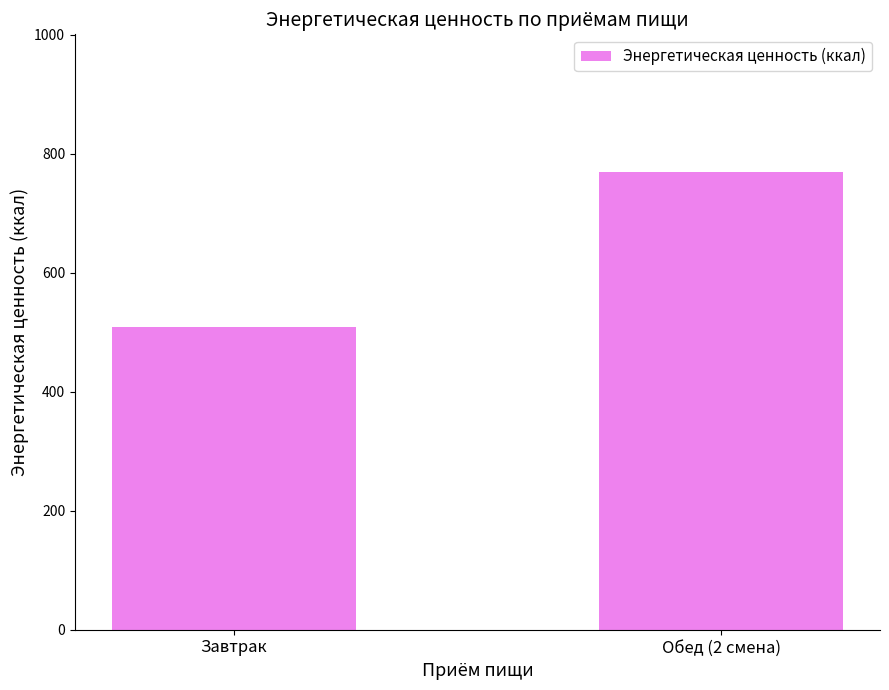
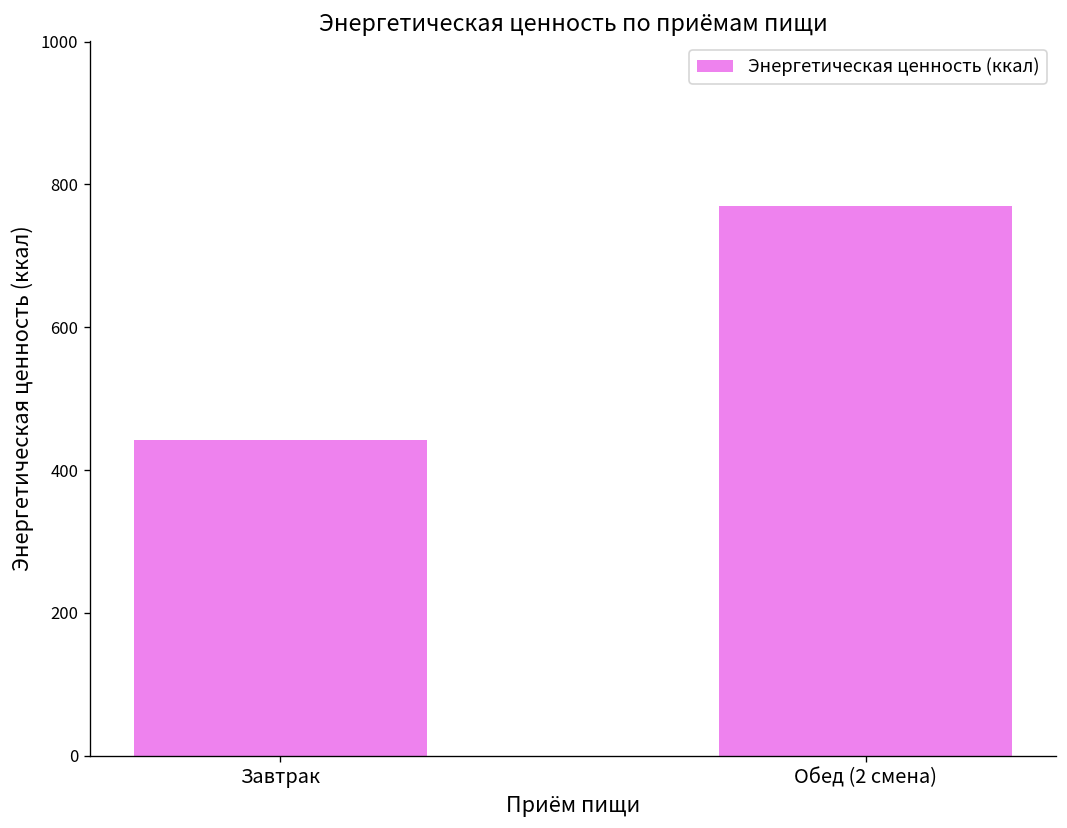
  {
-   "Завтрак": 510,
+   "Завтрак": 440,
    "Обед (2 смена)": 770
  }
